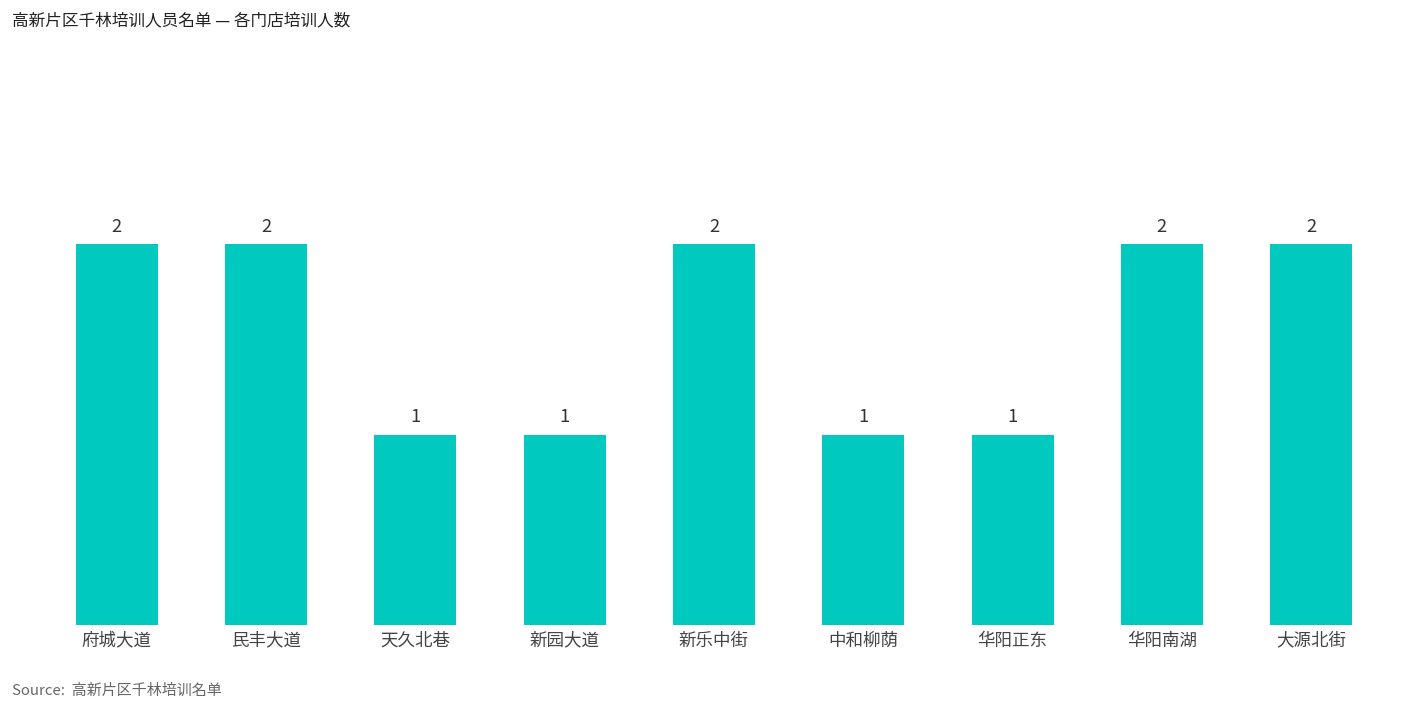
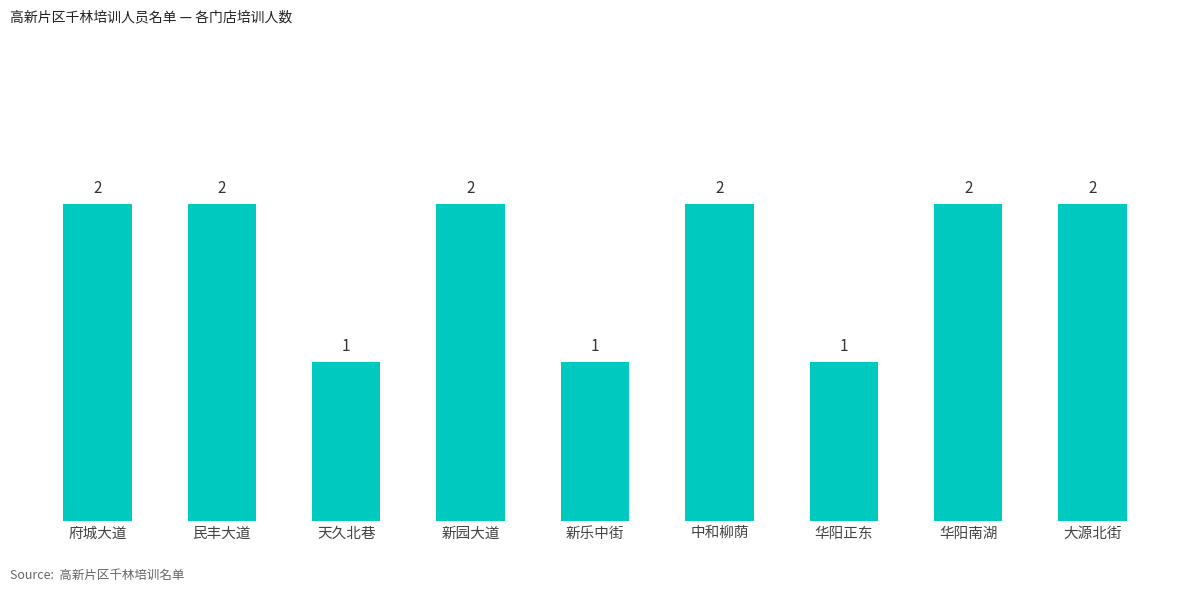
  {
    "府城大道": 2,
    "民丰大道": 2,
    "天久北巷": 1,
-   "新园大道": 1,
-   "新乐中街": 2,
-   "中和柳荫": 1,
+   "新园大道": 2,
+   "新乐中街": 1,
+   "中和柳荫": 2,
    "华阳正东": 1,
    "华阳南湖": 2,
    "大源北街": 2
  }
